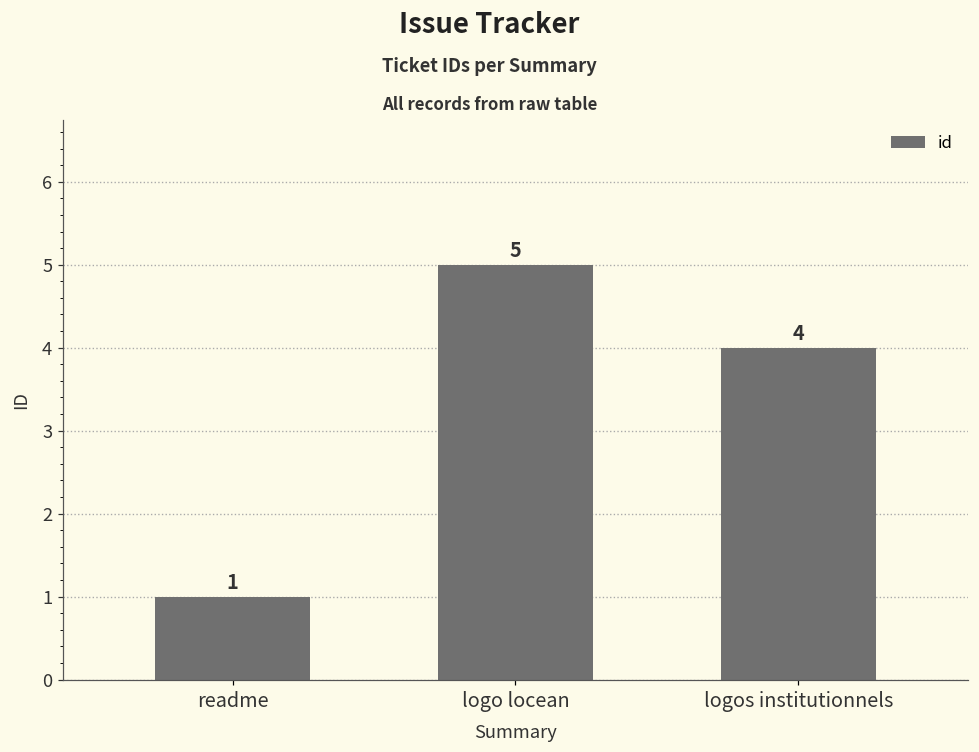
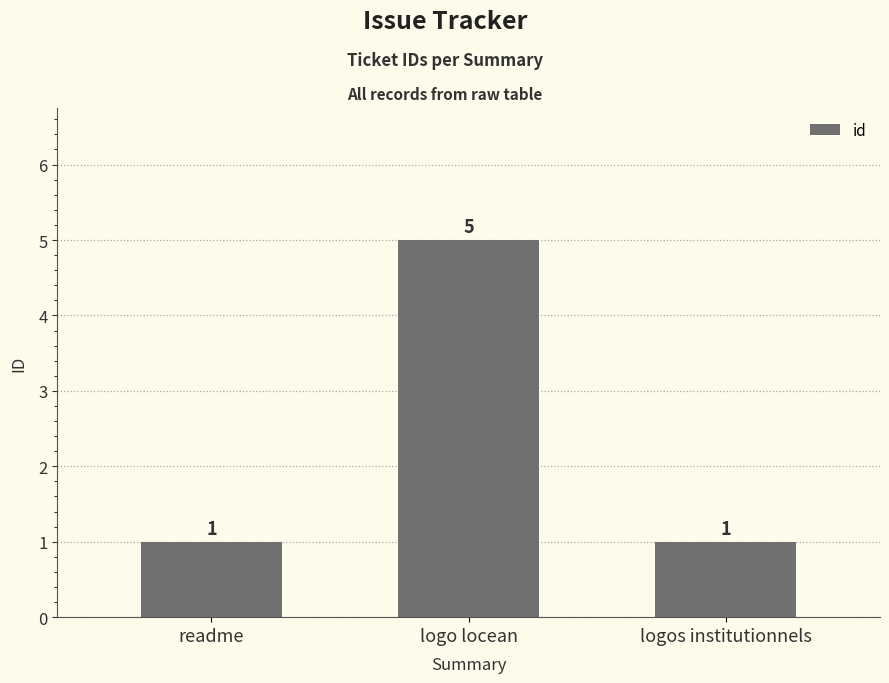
  {
    "readme": 1,
    "logo locean": 5,
-   "logos institutionnels": 4
+   "logos institutionnels": 1
  }
